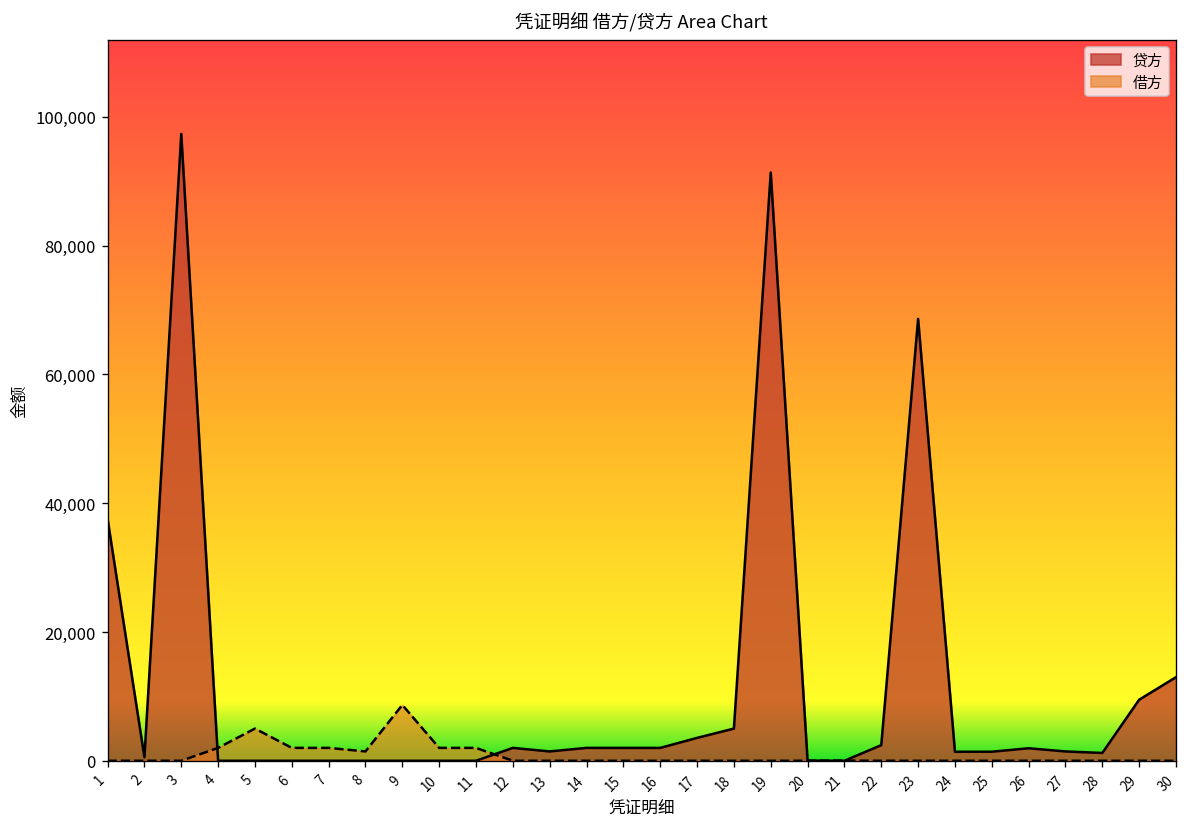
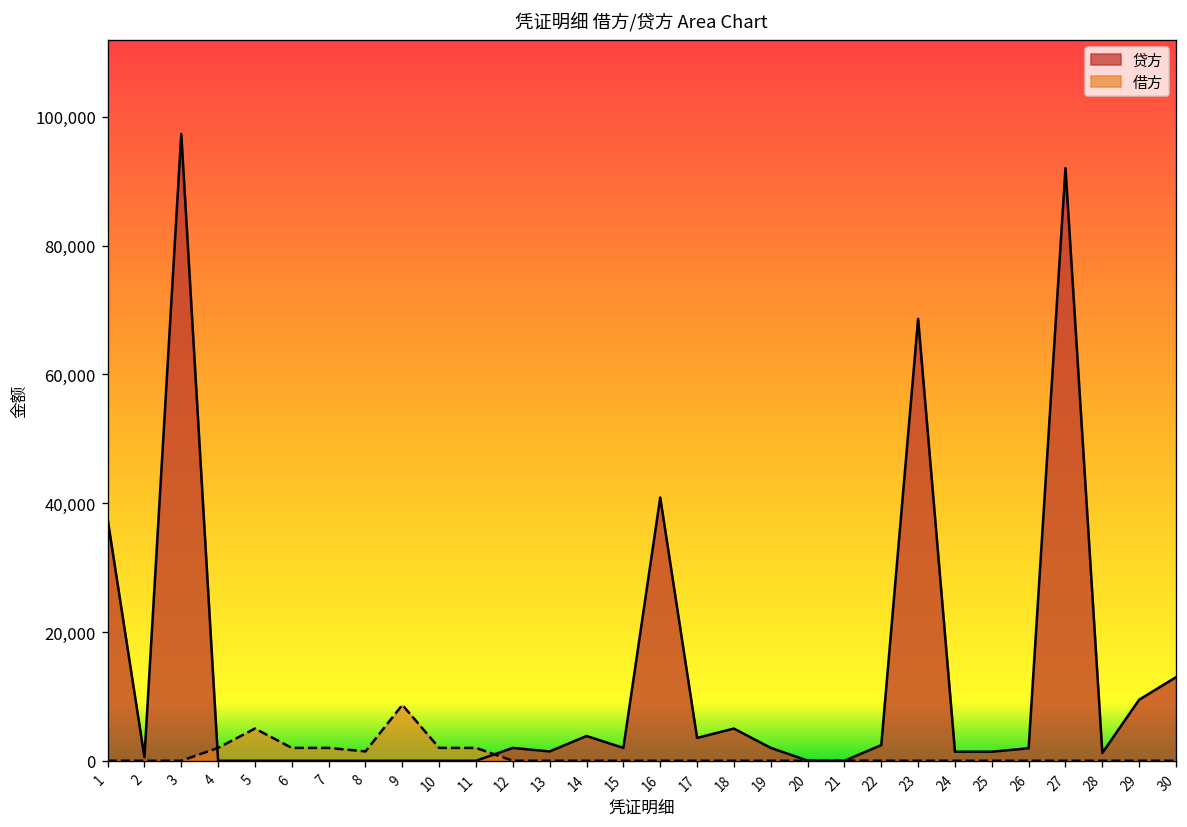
  {
    "贷方": {
      "1": "38,000",
      "2": "1,000",
      "3": "97,000",
      "4": "0",
      "5": "0",
      "6": "0",
      "7": "0",
      "8": "0",
      "9": "0",
      "10": "0",
      "11": "0",
      "12": "2,000",
      "13": "1,000",
-     "14": "2,000",
+     "14": "4,000",
      "15": "2,000",
-     "16": "2,000",
+     "16": "41,000",
      "17": "4,000",
      "18": "5,000",
-     "19": "91,000",
+     "19": "2,000",
      "22": "2,000",
      "23": "69,000",
      "24": "1,000",
      "25": "1,000",
      "26": "2,000",
-     "27": "1,000",
+     "27": "92,000",
      "28": "1,000",
      "29": "9,000",
      "30": "13,000"
    },
    "借方": {
      "1": "0",
      "2": "0",
      "3": "0",
      "4": "2,000",
      "5": "5,000",
      "6": "2,000",
      "7": "2,000",
      "8": "1,000",
      "9": "9,000",
      "10": "2,000",
      "11": "2,000",
      "12": "0",
      "13": "0",
      "14": "0",
      "15": "0",
      "16": "0",
      "17": "0",
      "18": "0",
      "19": "0",
      "22": "0",
      "23": "0",
      "24": "0",
      "25": "0",
      "26": "0",
      "27": "0",
      "28": "0",
      "29": "0",
      "30": "0"
    }
  }
